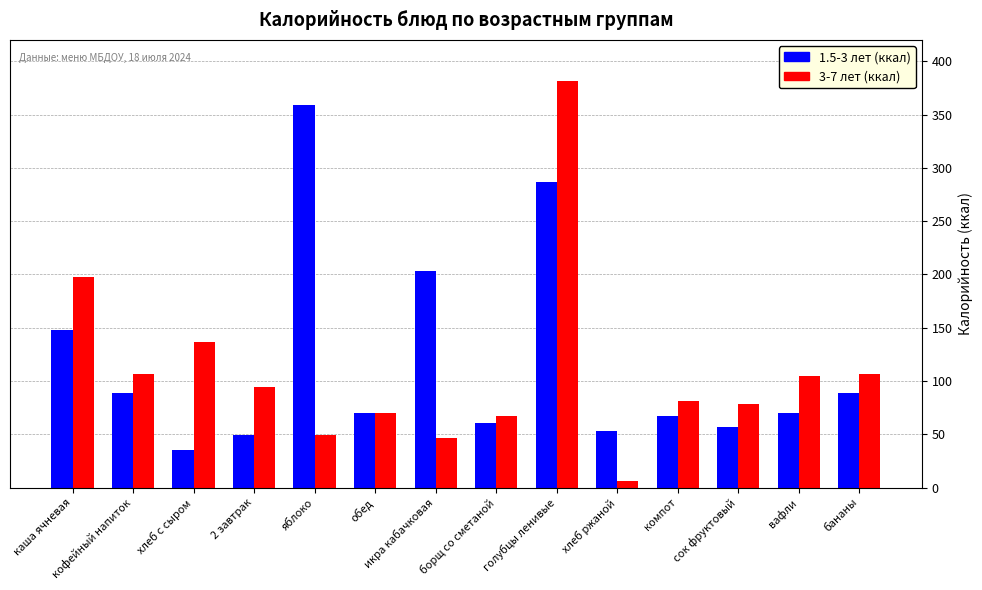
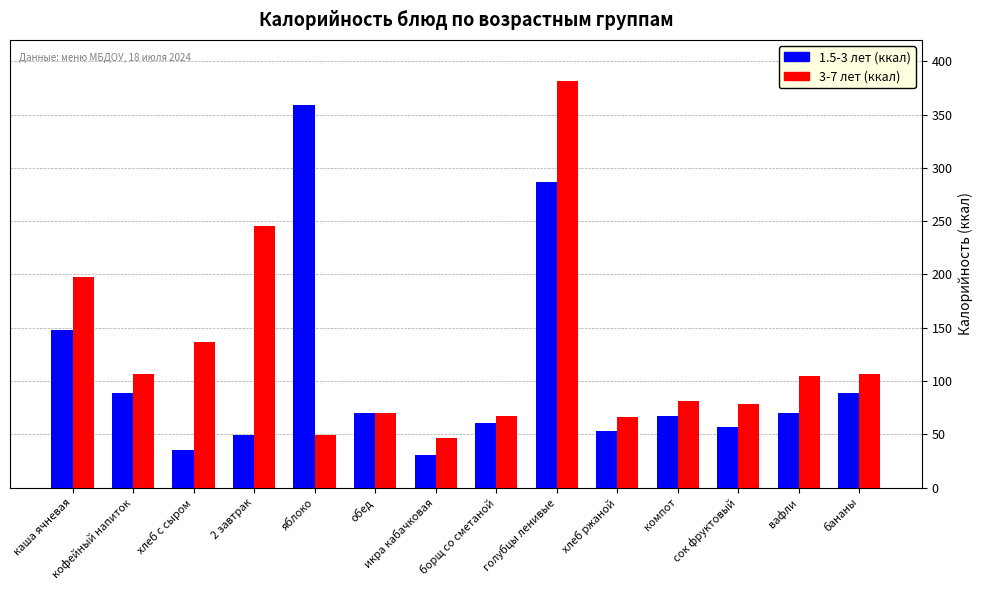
  {
    "1.5-3 лет (ккал)": {
      "каша ячневая": 148,
      "кофейный напиток": 89,
      "хлеб с сыром": 36,
      "2 завтрак": 49,
      "яблоко": 359,
      "обед": 70,
-     "икра кабачковая": 203,
+     "икра кабачковая": 31,
      "борщ со сметаной": 60,
      "голубцы ленивые": 286,
      "хлеб ржаной": 53,
      "компот": 68,
      "сок фруктовый": 57,
      "вафли": 70,
      "бананы": 89
    },
    "3-7 лет (ккал)": {
      "каша ячневая": 197,
      "кофейный напиток": 107,
      "хлеб с сыром": 137,
-     "2 завтрак": 94,
+     "2 завтрак": 245,
      "яблоко": 50,
      "обед": 70,
      "икра кабачковая": 47,
      "борщ со сметаной": 68,
      "голубцы ленивые": 382,
-     "хлеб ржаной": 6,
+     "хлеб ржаной": 66,
      "компот": 81,
      "сок фруктовый": 79,
      "вафли": 105,
      "бананы": 107
    }
  }
